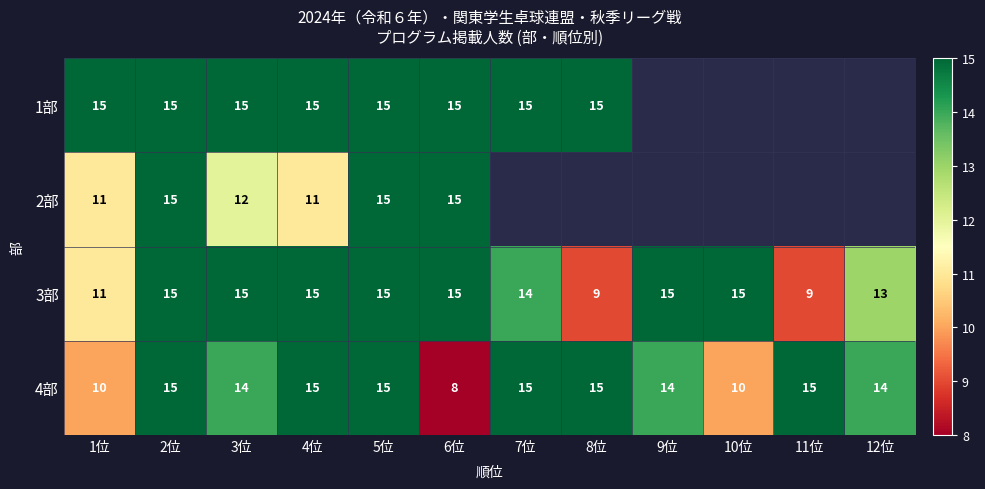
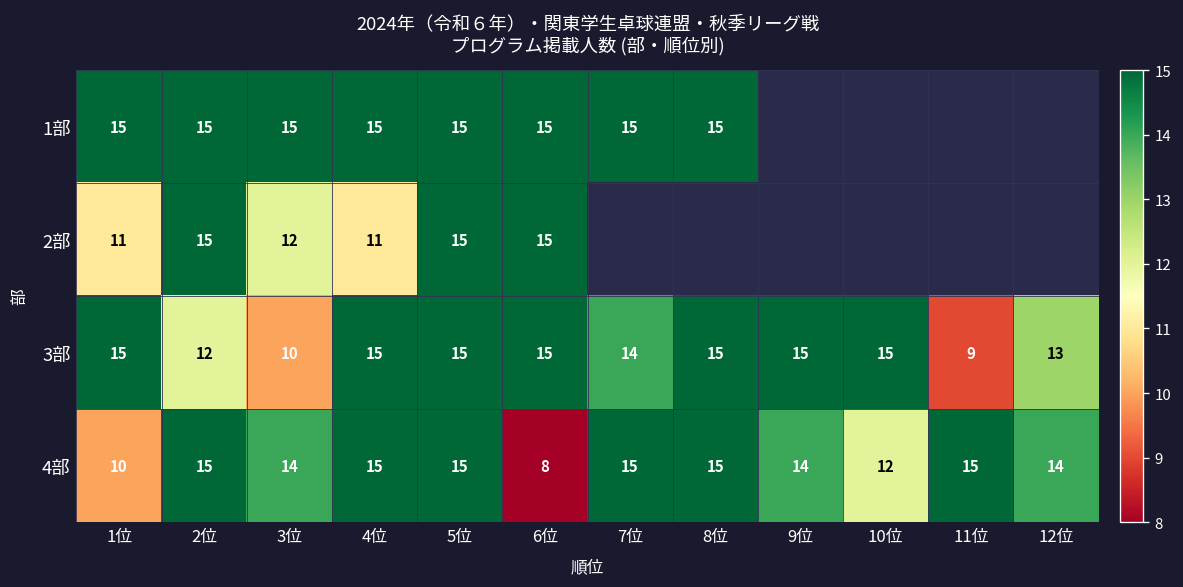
  {
    "1部": {
      "1位": 15,
      "2位": 15,
      "3位": 15,
      "4位": 15,
      "5位": 15,
      "6位": 15,
      "7位": 15,
      "8位": 15
    },
    "2部": {
      "1位": 11,
      "2位": 15,
      "3位": 12,
      "4位": 11,
      "5位": 15,
      "6位": 15
    },
    "3部": {
-     "1位": 11,
-     "2位": 15,
-     "3位": 15,
+     "1位": 15,
+     "2位": 12,
+     "3位": 10,
      "4位": 15,
      "5位": 15,
      "6位": 15,
      "7位": 14,
-     "8位": 9,
+     "8位": 15,
      "9位": 15,
      "10位": 15,
      "11位": 9,
      "12位": 13
    },
    "4部": {
      "1位": 10,
      "2位": 15,
      "3位": 14,
      "4位": 15,
      "5位": 15,
      "6位": 8,
      "7位": 15,
      "8位": 15,
      "9位": 14,
-     "10位": 10,
+     "10位": 12,
      "11位": 15,
      "12位": 14
    }
  }
